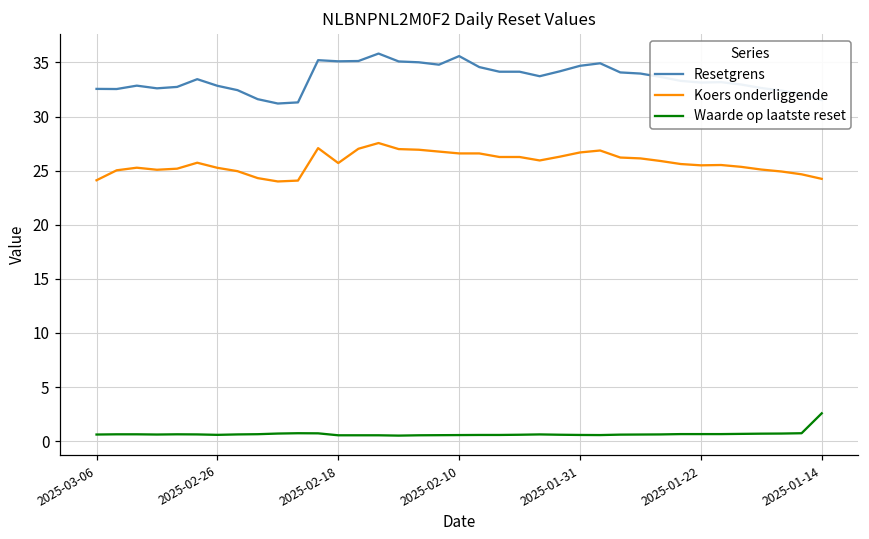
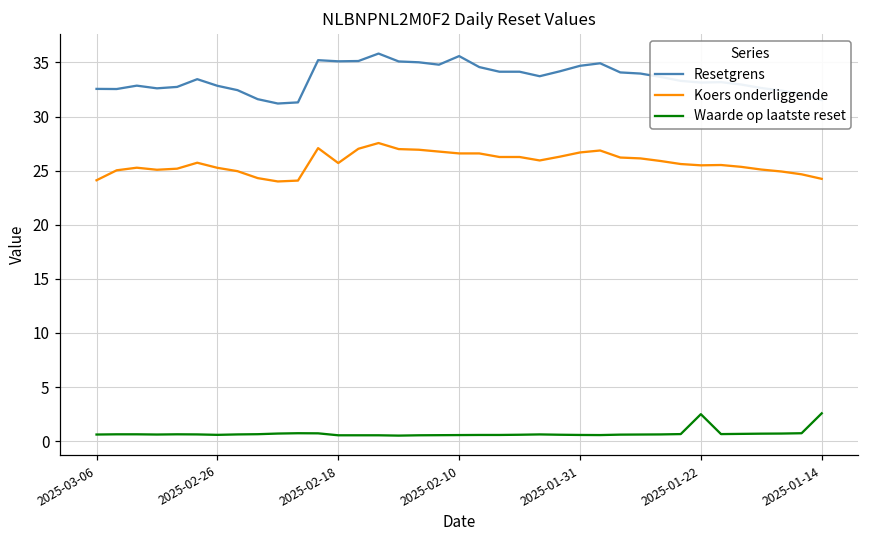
  {
    "Resetgrens": {
      "2025-03-06": 33,
      "2025-02-26": 33,
      "2025-02-18": 35,
      "2025-02-10": 36,
      "2025-01-31": 35
    },
    "Koers onderliggende": {
      "2025-03-06": 24,
      "2025-02-26": 25,
      "2025-02-18": 26,
      "2025-02-10": 27,
      "2025-01-31": 27,
      "2025-01-22": 25,
      "2025-01-14": 24
    },
    "Waarde op laatste reset": {
      "2025-03-06": 1,
      "2025-02-26": 1,
      "2025-02-18": 1,
      "2025-02-10": 1,
      "2025-01-31": 1,
-     "2025-01-22": 1,
+     "2025-01-22": 3,
      "2025-01-14": 3
    }
  }
